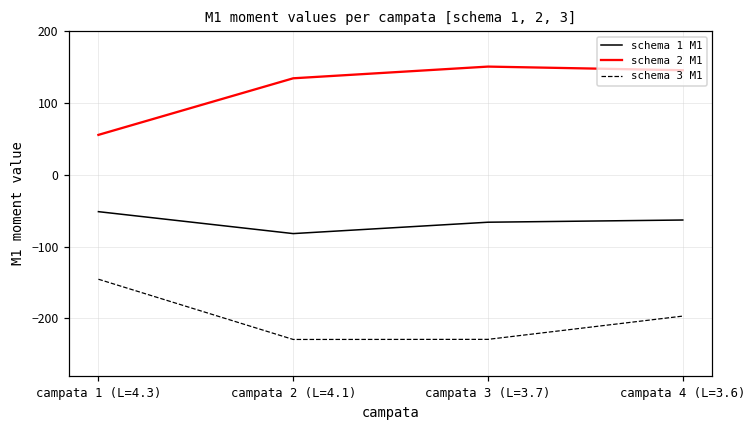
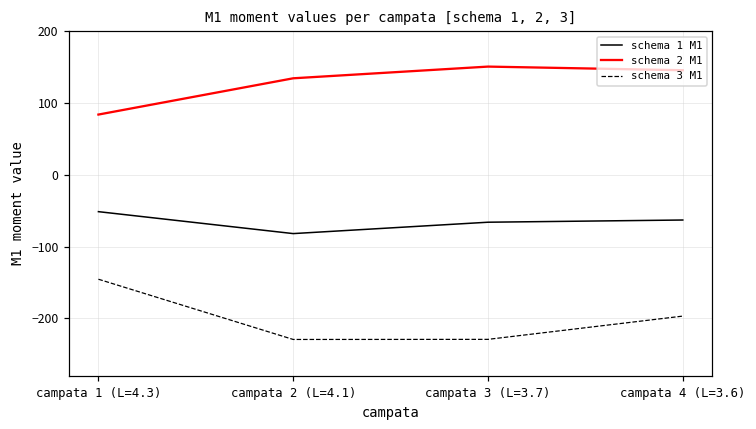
  {
    "schema 2 M1": {
-     "campata 1 (L=4.3)": 60,
+     "campata 1 (L=4.3)": 80,
      "campata 2 (L=4.1)": 130,
      "campata 3 (L=3.7)": 150
    }
  }
